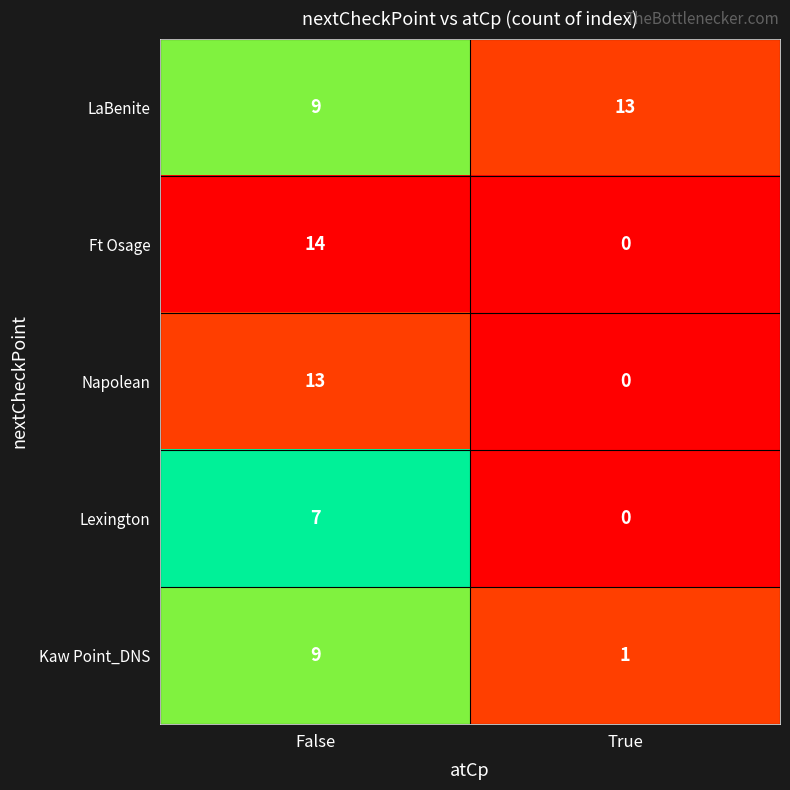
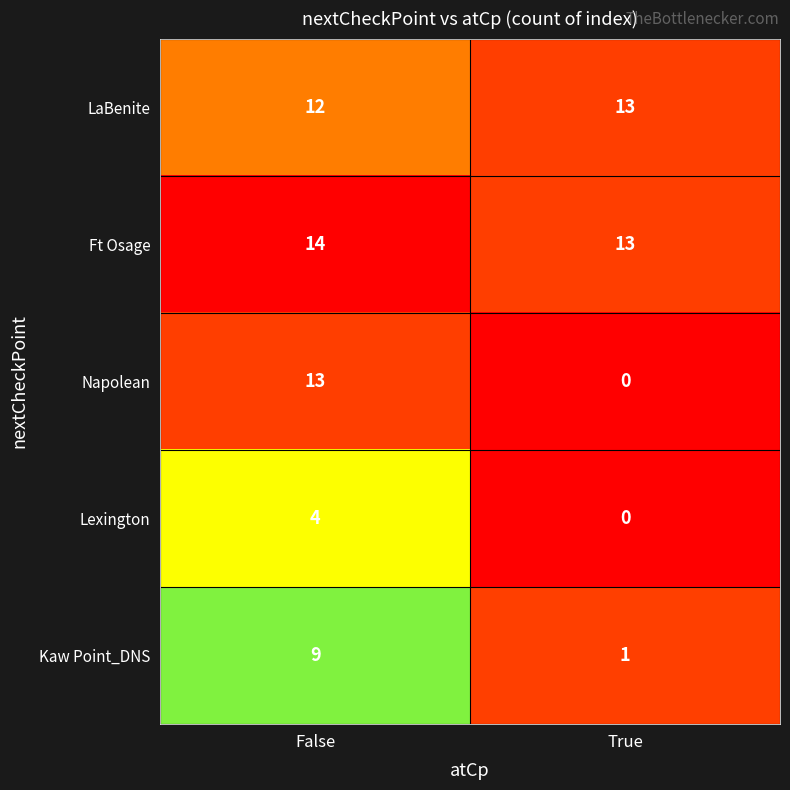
  {
    "LaBenite": {
-     "False": 9,
+     "False": 12,
      "True": 13
    },
    "Ft Osage": {
      "False": 14,
-     "True": 0
+     "True": 13
    },
    "Napolean": {
      "False": 13,
      "True": 0
    },
    "Lexington": {
-     "False": 7,
+     "False": 4,
      "True": 0
    },
    "Kaw Point_DNS": {
      "False": 9,
      "True": 1
    }
  }
